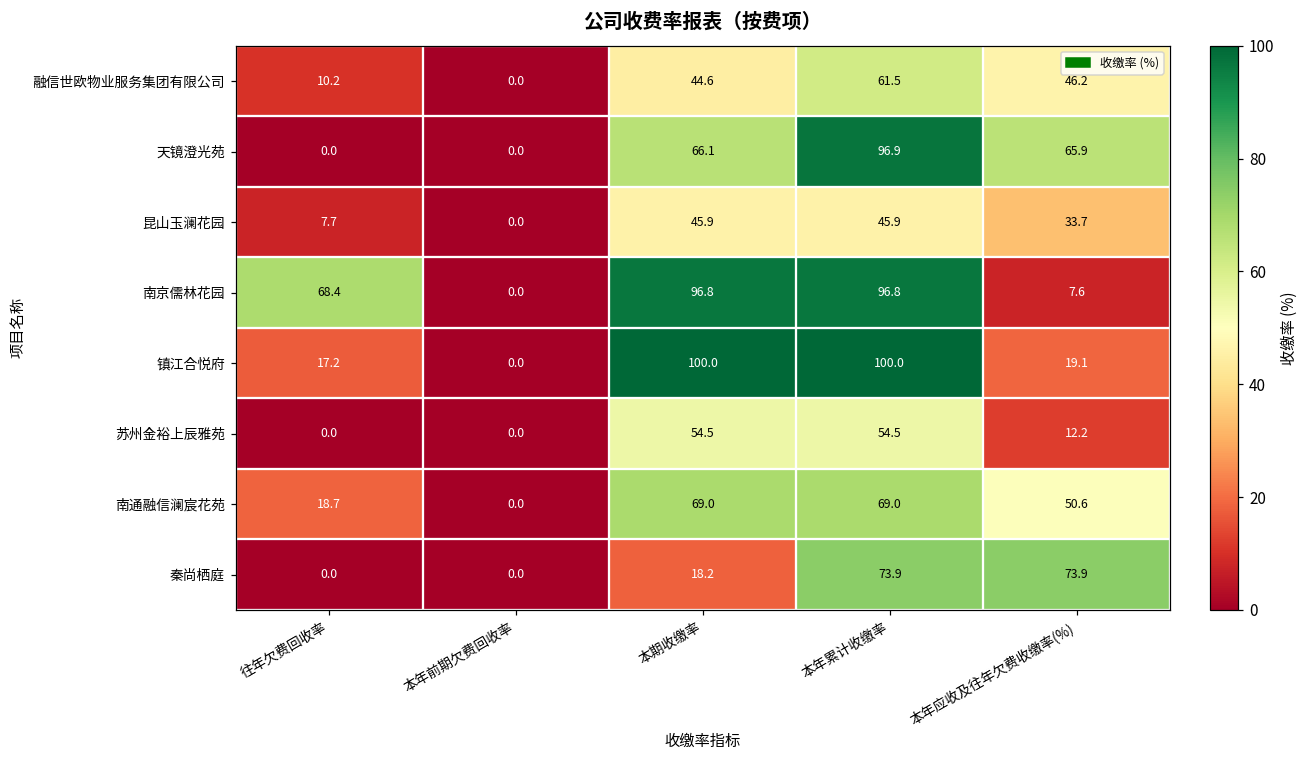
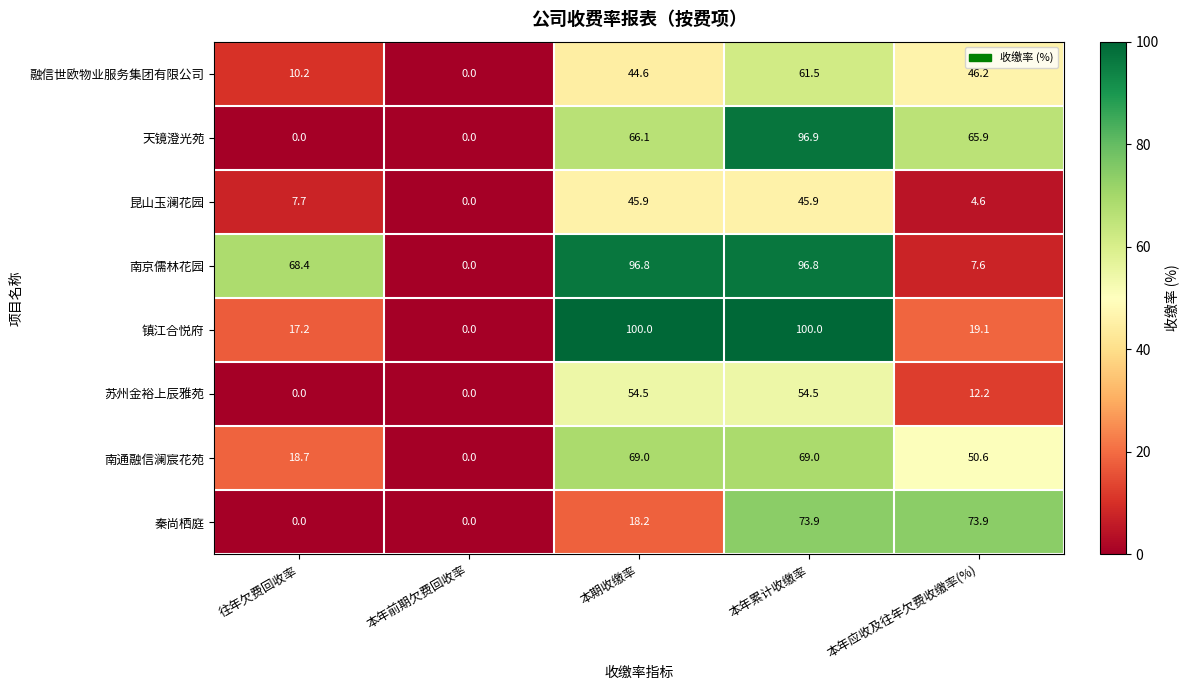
  {
    "融信世欧物业服务集团有限公司": {
      "往年欠费回收率": 10.2,
      "本年前期欠费回收率": 0.0,
      "本期收缴率": 44.6,
      "本年累计收缴率": 61.5,
      "本年应收及往年欠费收缴率(%)": 46.2
    },
    "天镜澄光苑": {
      "往年欠费回收率": 0.0,
      "本年前期欠费回收率": 0.0,
      "本期收缴率": 66.1,
      "本年累计收缴率": 96.9,
      "本年应收及往年欠费收缴率(%)": 65.9
    },
    "昆山玉澜花园": {
      "往年欠费回收率": 7.7,
      "本年前期欠费回收率": 0.0,
      "本期收缴率": 45.9,
      "本年累计收缴率": 45.9,
-     "本年应收及往年欠费收缴率(%)": 33.7
+     "本年应收及往年欠费收缴率(%)": 4.6
    },
    "南京儒林花园": {
      "往年欠费回收率": 68.4,
      "本年前期欠费回收率": 0.0,
      "本期收缴率": 96.8,
      "本年累计收缴率": 96.8,
      "本年应收及往年欠费收缴率(%)": 7.6
    },
    "镇江合悦府": {
      "往年欠费回收率": 17.2,
      "本年前期欠费回收率": 0.0,
      "本期收缴率": 100.0,
      "本年累计收缴率": 100.0,
      "本年应收及往年欠费收缴率(%)": 19.1
    },
    "苏州金裕上辰雅苑": {
      "往年欠费回收率": 0.0,
      "本年前期欠费回收率": 0.0,
      "本期收缴率": 54.5,
      "本年累计收缴率": 54.5,
      "本年应收及往年欠费收缴率(%)": 12.2
    },
    "南通融信澜宸花苑": {
      "往年欠费回收率": 18.7,
      "本年前期欠费回收率": 0.0,
      "本期收缴率": 69.0,
      "本年累计收缴率": 69.0,
      "本年应收及往年欠费收缴率(%)": 50.6
    },
    "秦尚栖庭": {
      "往年欠费回收率": 0.0,
      "本年前期欠费回收率": 0.0,
      "本期收缴率": 18.2,
      "本年累计收缴率": 73.9,
      "本年应收及往年欠费收缴率(%)": 73.9
    }
  }
